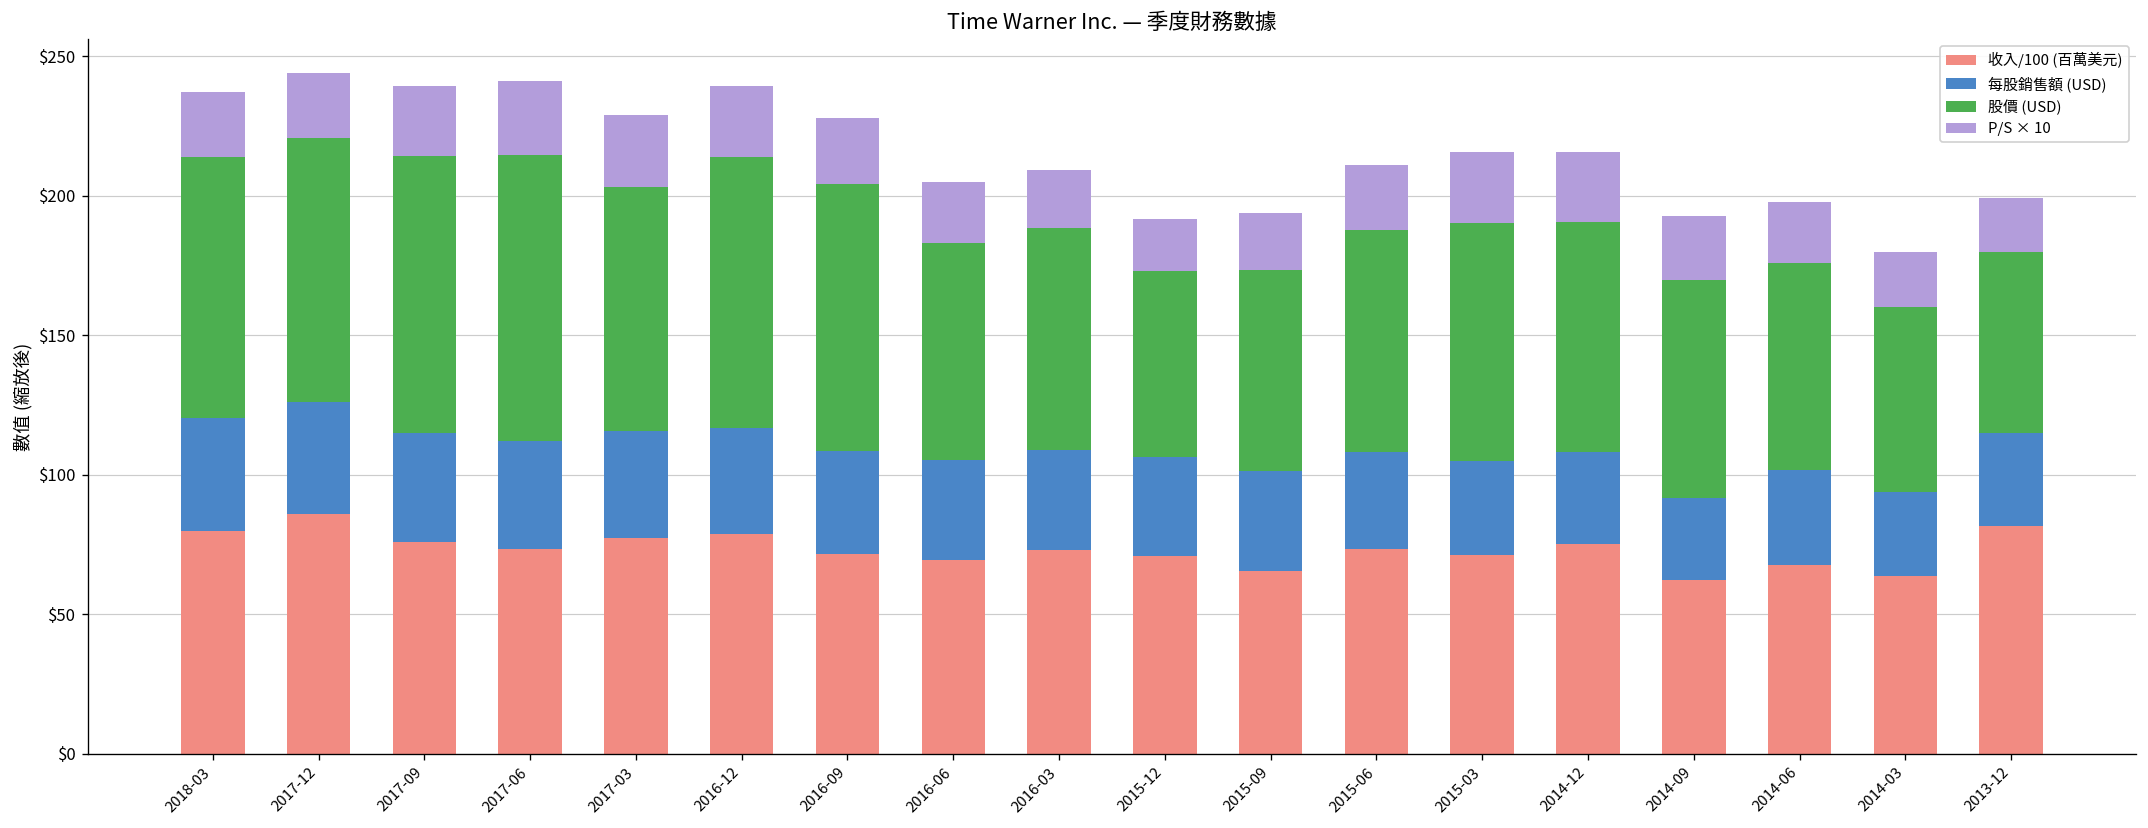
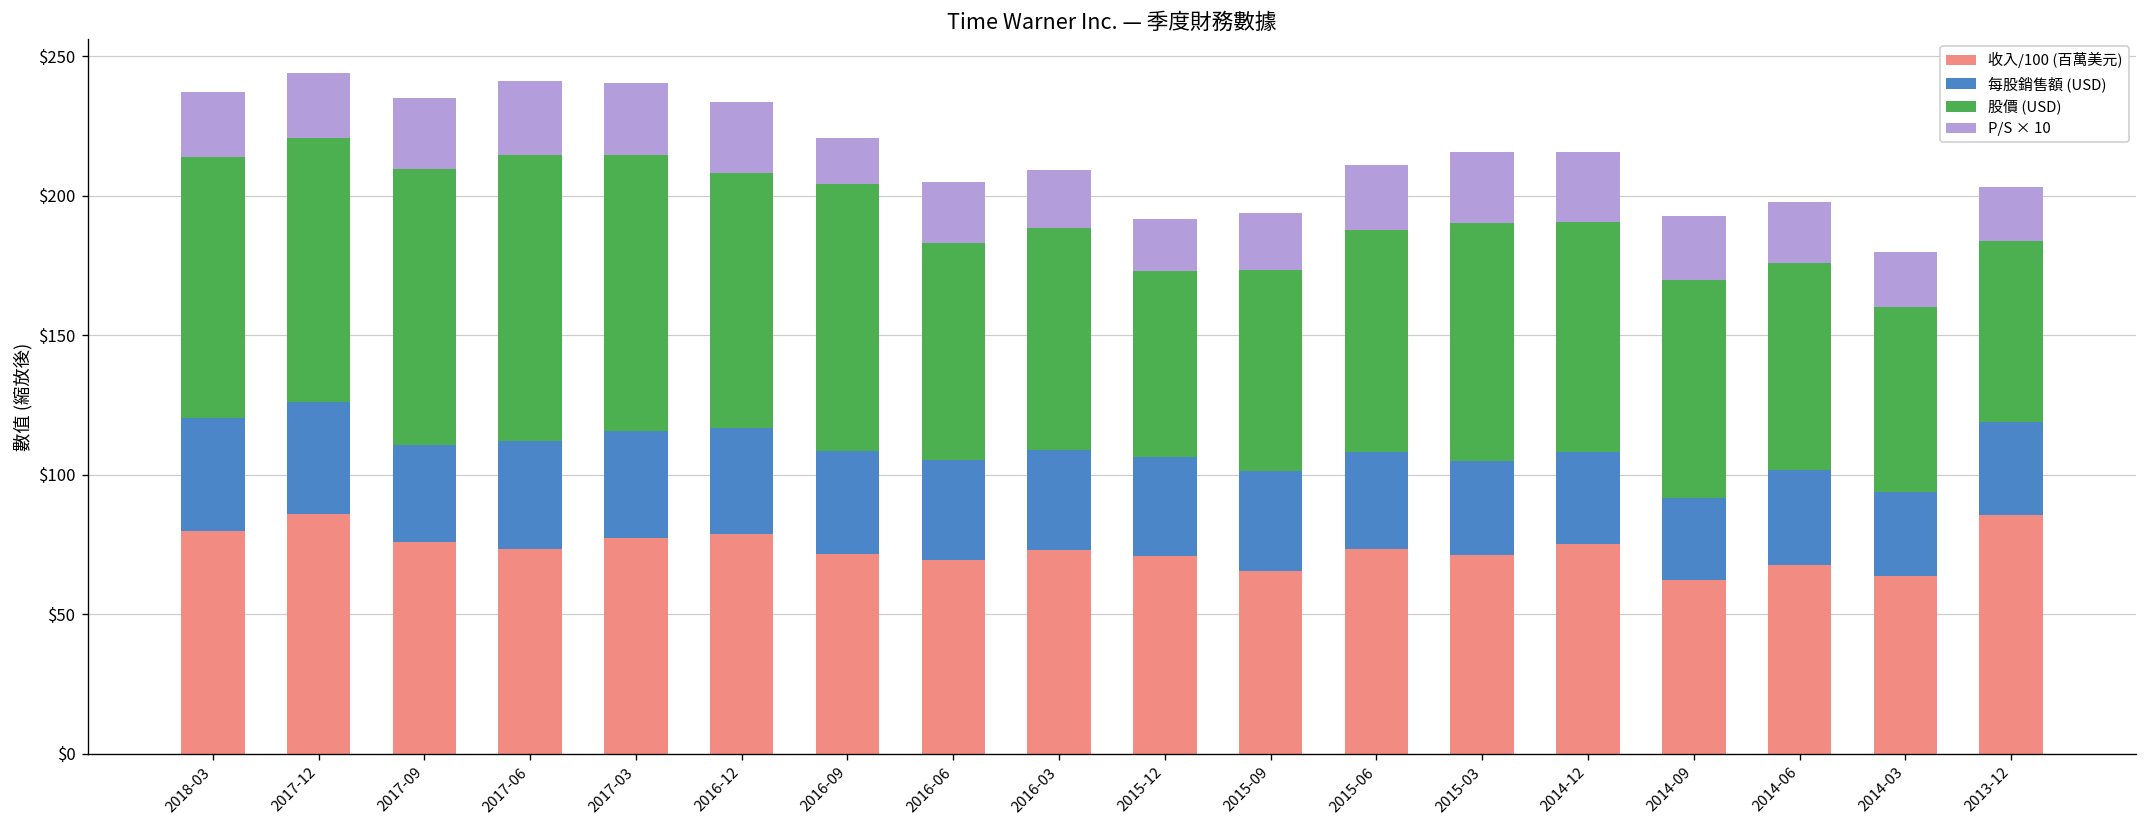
  {
    "收入/100 (百萬美元)": {
      "2018-03": "$80",
      "2017-12": "$86",
      "2017-09": "$76",
      "2017-06": "$73",
      "2017-03": "$77",
      "2016-12": "$79",
      "2016-09": "$72",
      "2016-06": "$70",
      "2016-03": "$73",
      "2015-12": "$71",
      "2015-09": "$66",
      "2015-06": "$73",
      "2015-03": "$71",
      "2014-12": "$75",
      "2014-09": "$62",
      "2014-06": "$68",
      "2014-03": "$64",
-     "2013-12": "$82"
+     "2013-12": "$86"
    },
    "每股銷售額 (USD)": {
      "2018-03": "$40",
      "2017-12": "$40",
-     "2017-09": "$39",
+     "2017-09": "$35",
      "2017-06": "$39",
      "2017-03": "$38",
      "2016-12": "$38",
      "2016-09": "$37",
      "2016-06": "$36",
      "2016-03": "$36",
      "2015-12": "$36",
      "2015-09": "$36",
      "2015-06": "$35",
      "2015-03": "$34",
      "2014-12": "$33",
      "2014-09": "$29",
      "2014-06": "$34",
      "2014-03": "$30",
      "2013-12": "$33"
    },
    "股價 (USD)": {
      "2018-03": "$94",
      "2017-12": "$94",
      "2017-09": "$99",
      "2017-06": "$103",
-     "2017-03": "$88",
-     "2016-12": "$97",
+     "2017-03": "$99",
+     "2016-12": "$91",
      "2016-09": "$95",
      "2016-06": "$78",
      "2016-03": "$79",
      "2015-12": "$67",
      "2015-09": "$72",
      "2015-06": "$80",
      "2015-03": "$85",
      "2014-12": "$82",
      "2014-09": "$78",
      "2014-06": "$74",
      "2014-03": "$66",
      "2013-12": "$65"
    },
    "P/S × 10": {
      "2018-03": "$23",
      "2017-12": "$24",
      "2017-09": "$25",
      "2017-06": "$27",
      "2017-03": "$26",
      "2016-12": "$26",
-     "2016-09": "$24",
+     "2016-09": "$17",
      "2016-06": "$22",
      "2016-03": "$21",
      "2015-12": "$19",
      "2015-09": "$20",
      "2015-06": "$23",
      "2015-03": "$26",
      "2014-12": "$25",
      "2014-09": "$23",
      "2014-06": "$22",
      "2014-03": "$20",
      "2013-12": "$19"
    }
  }
